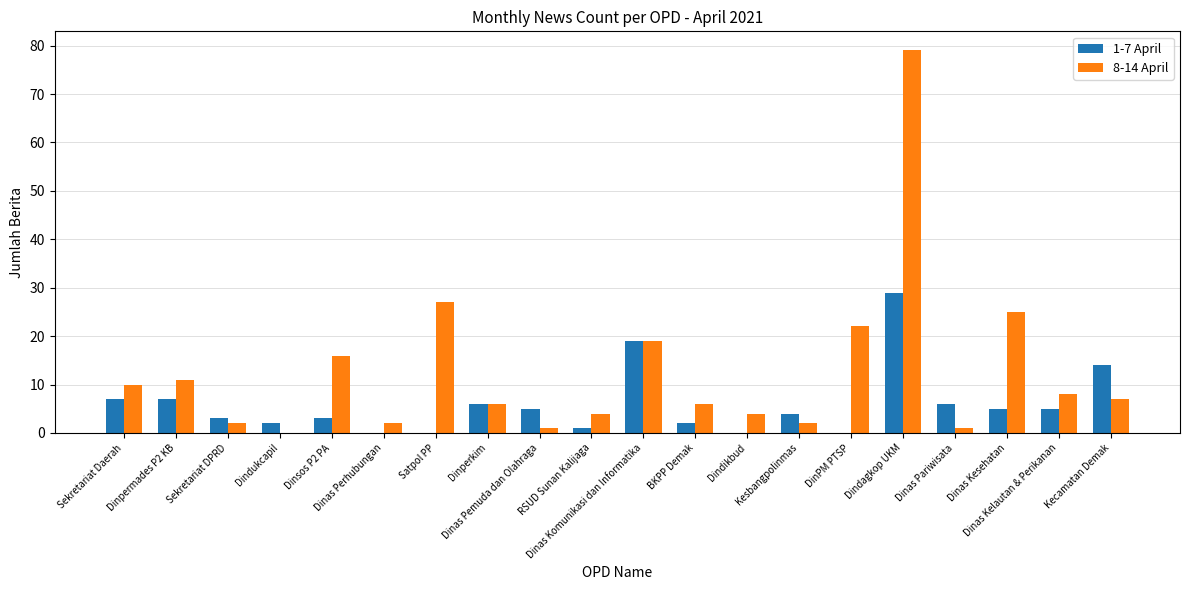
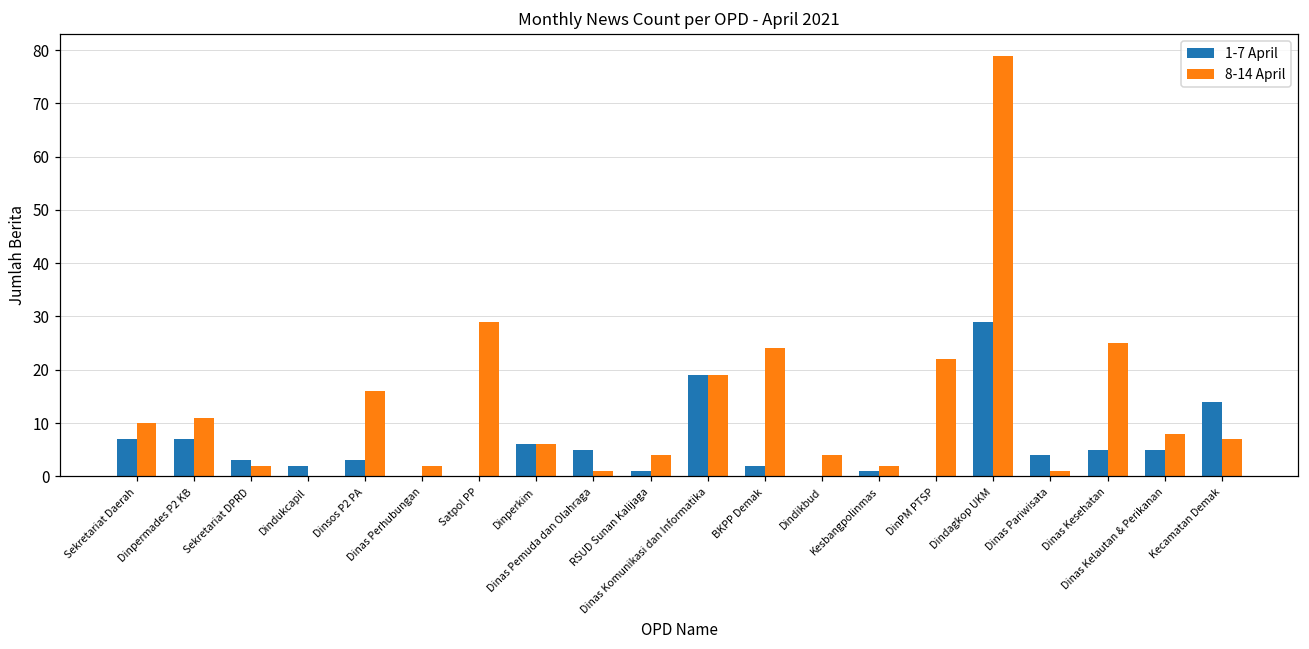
  {
    "1-7 April": {
      "Sekretariat Daerah": 7,
      "Dinpermades P2 KB": 7,
      "Sekretariat DPRD": 3,
      "Dindukcapil": 2,
      "Dinsos P2 PA": 3,
      "Dinas Perhubungan": 0,
      "Satpol PP": 0,
      "Dinperkim": 6,
      "Dinas Pemuda dan Olahraga": 5,
      "RSUD Sunan Kalijaga": 1,
      "Dinas Komunikasi dan Informatika": 19,
      "BKPP Demak": 2,
      "Dindikbud": 0,
-     "Kesbangpolinmas": 4,
+     "Kesbangpolinmas": 1,
      "DinPM PTSP": 0,
      "Dindagkop UKM": 29,
-     "Dinas Pariwisata": 6,
+     "Dinas Pariwisata": 4,
      "Dinas Kesehatan": 5,
      "Dinas Kelautan & Perikanan": 5,
      "Kecamatan Demak": 14
    },
    "8-14 April": {
      "Sekretariat Daerah": 10,
      "Dinpermades P2 KB": 11,
      "Sekretariat DPRD": 2,
      "Dindukcapil": 0,
      "Dinsos P2 PA": 16,
      "Dinas Perhubungan": 2,
-     "Satpol PP": 27,
+     "Satpol PP": 29,
      "Dinperkim": 6,
      "Dinas Pemuda dan Olahraga": 1,
      "RSUD Sunan Kalijaga": 4,
      "Dinas Komunikasi dan Informatika": 19,
-     "BKPP Demak": 6,
+     "BKPP Demak": 24,
      "Dindikbud": 4,
      "Kesbangpolinmas": 2,
      "DinPM PTSP": 22,
      "Dindagkop UKM": 79,
      "Dinas Pariwisata": 1,
      "Dinas Kesehatan": 25,
      "Dinas Kelautan & Perikanan": 8,
      "Kecamatan Demak": 7
    }
  }
